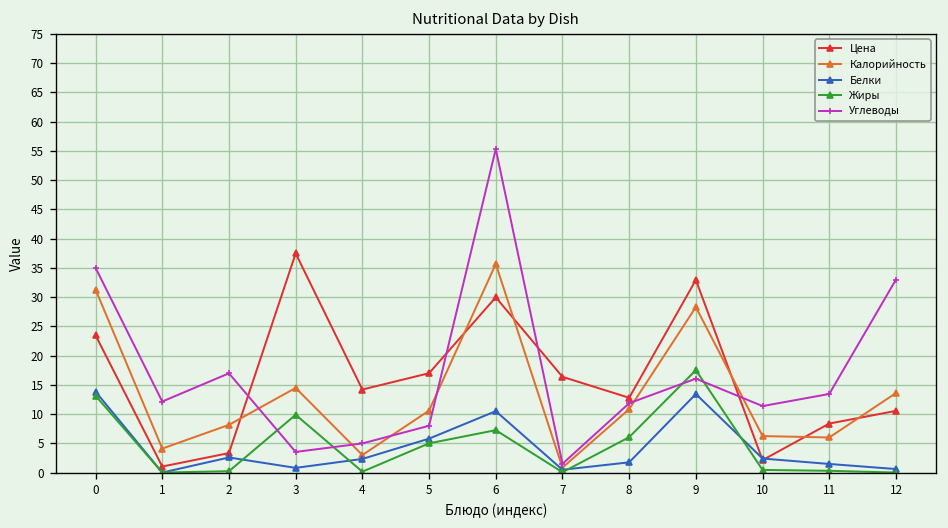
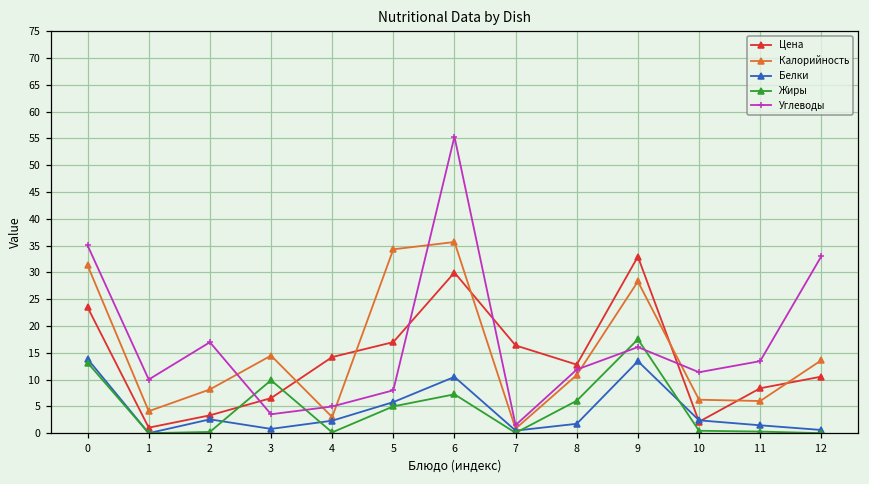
  {
    "Цена": {
      "0": 23,
      "1": 1,
      "2": 3,
-     "3": 37,
+     "3": 7,
      "4": 14,
      "5": 17,
      "6": 30,
      "7": 16,
      "8": 13,
      "9": 33,
      "11": 8,
      "12": 11
    },
    "Калорийность": {
      "0": 31,
      "1": 4,
      "2": 8,
      "3": 14,
      "4": 3,
-     "5": 11,
+     "5": 34,
      "6": 36,
      "8": 11,
      "9": 28,
      "10": 6,
      "11": 6,
      "12": 14
    },
    "Белки": {
      "0": 14,
      "2": 3,
      "3": 1,
      "4": 2,
      "5": 6,
      "6": 11,
      "8": 2,
      "9": 13,
      "11": 1,
      "12": 1
    },
    "Жиры": {
      "0": 13,
      "2": 0,
      "3": 10,
      "4": 0,
      "5": 5,
      "6": 7,
      "8": 6,
      "9": 18,
      "10": 0,
      "11": 0,
      "12": 0
    },
    "Углеводы": {
      "0": 35,
-     "1": 12,
+     "1": 10,
      "2": 17,
      "3": 4,
      "4": 5,
      "5": 8,
      "6": 55,
      "7": 2,
      "8": 12,
      "9": 16,
      "10": 11,
      "11": 13,
      "12": 33
    }
  }
